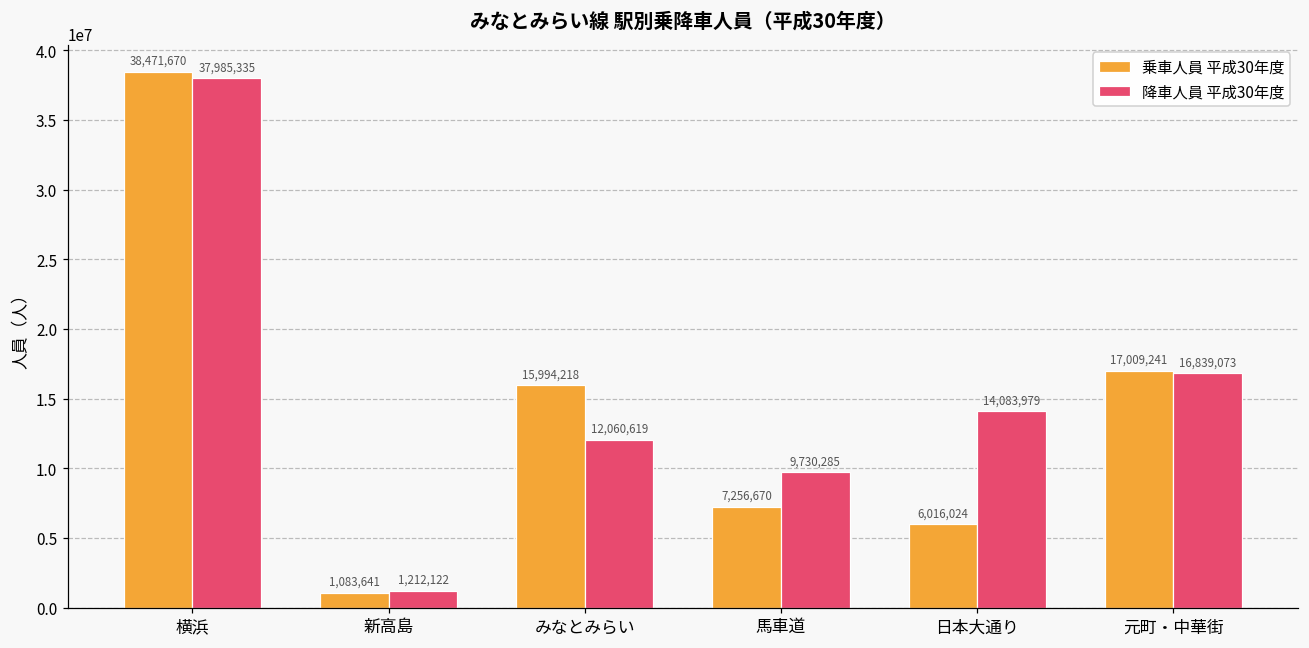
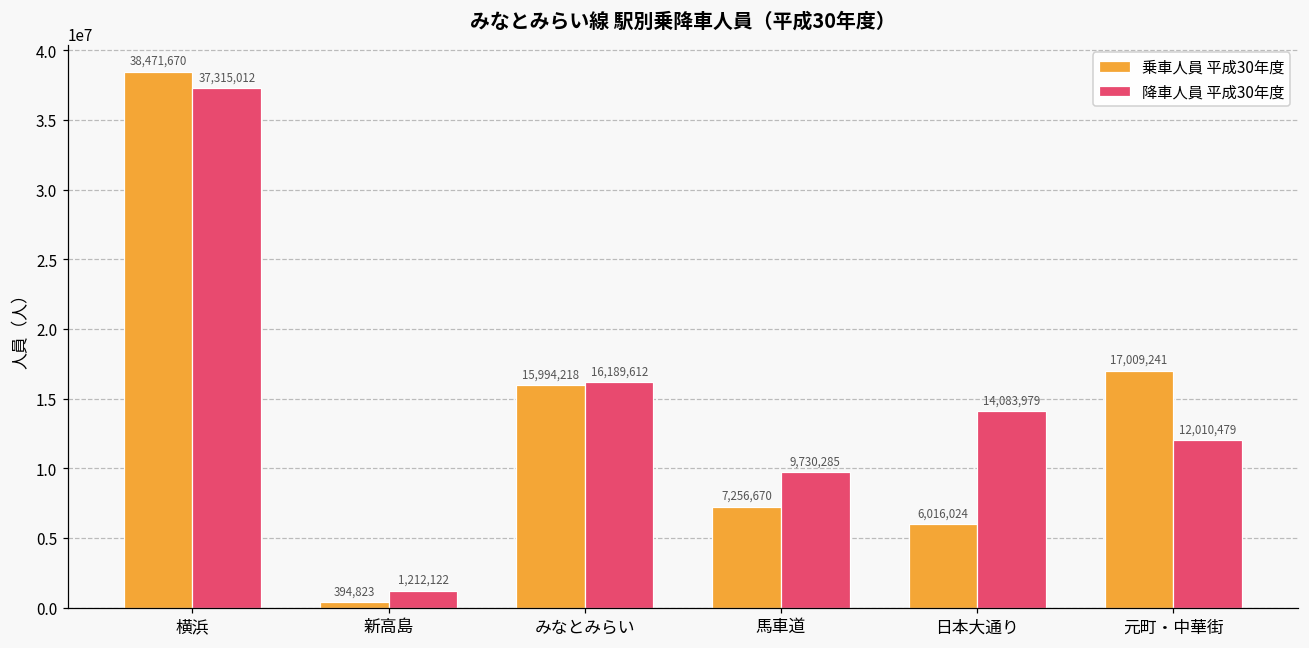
  {
    "乗車人員 平成30年度": {
      "横浜": "38,471,670",
-     "新高島": "1,083,641",
+     "新高島": "394,823",
      "みなとみらい": "15,994,218",
      "馬車道": "7,256,670",
      "日本大通り": "6,016,024",
      "元町・中華街": "17,009,241"
    },
    "降車人員 平成30年度": {
-     "横浜": "37,985,335",
+     "横浜": "37,315,012",
      "新高島": "1,212,122",
-     "みなとみらい": "12,060,619",
+     "みなとみらい": "16,189,612",
      "馬車道": "9,730,285",
      "日本大通り": "14,083,979",
-     "元町・中華街": "16,839,073"
+     "元町・中華街": "12,010,479"
    }
  }
